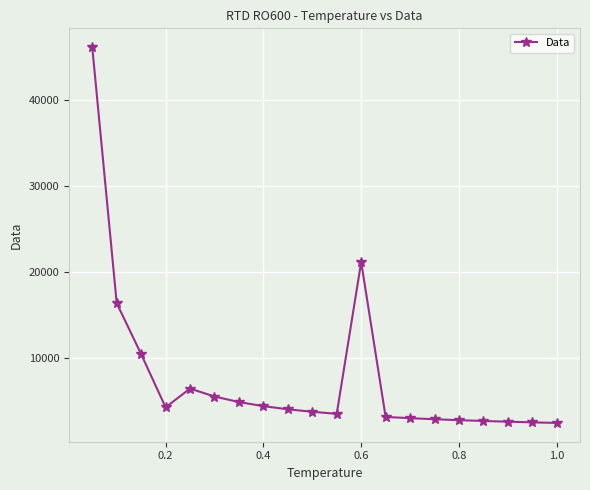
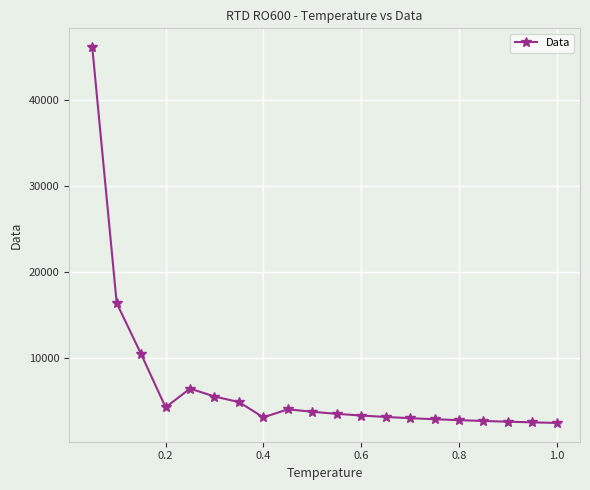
  {
    "0.2": 4000,
-   "0.4": 4000,
-   "0.6": 21000,
+   "0.4": 3000,
+   "0.6": 3000,
    "0.8": 3000,
    "1.0": 2000
  }
